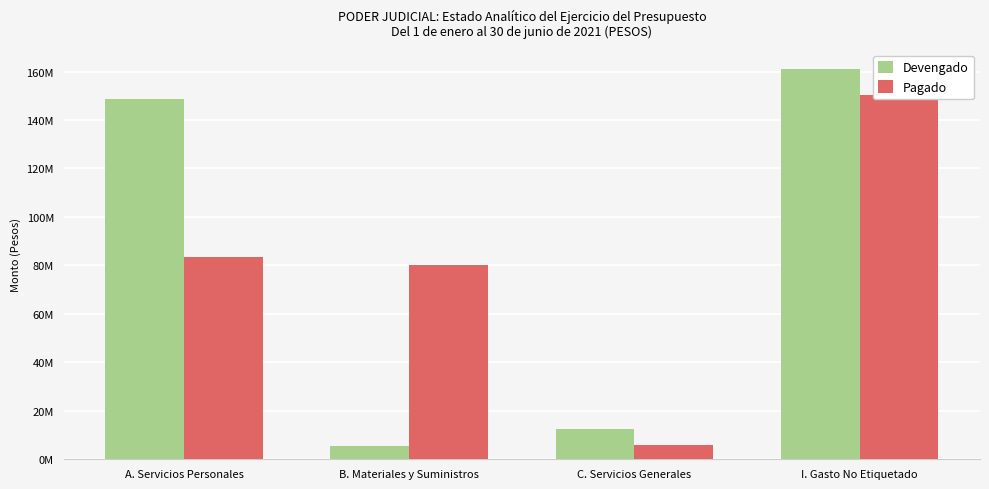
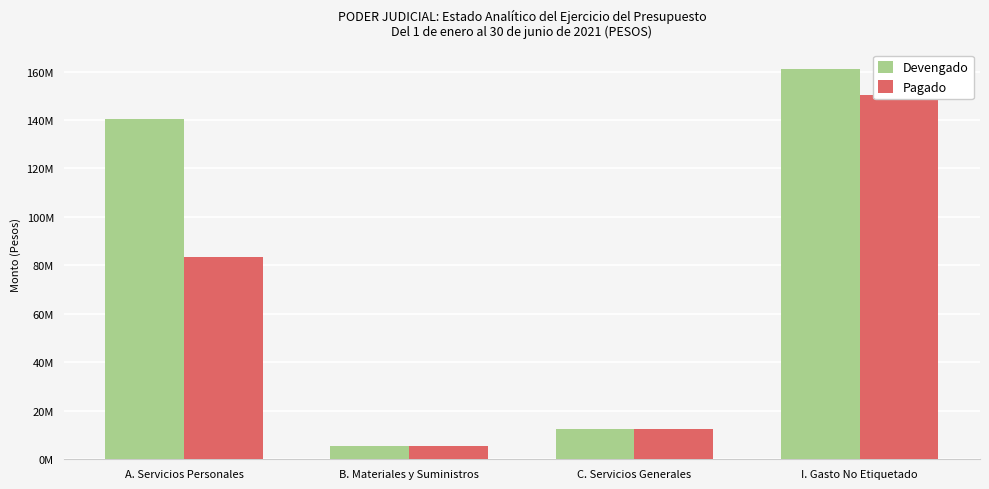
  {
    "Devengado": {
-     "A. Servicios Personales": 149000000,
+     "A. Servicios Personales": 141000000,
      "B. Materiales y Suministros": 5000000,
      "C. Servicios Generales": 13000000,
      "I. Gasto No Etiquetado": 161000000
    },
    "Pagado": {
      "A. Servicios Personales": 83000000,
-     "B. Materiales y Suministros": 80000000,
-     "C. Servicios Generales": 6000000
+     "B. Materiales y Suministros": 5000000,
+     "C. Servicios Generales": 12000000
    }
  }
